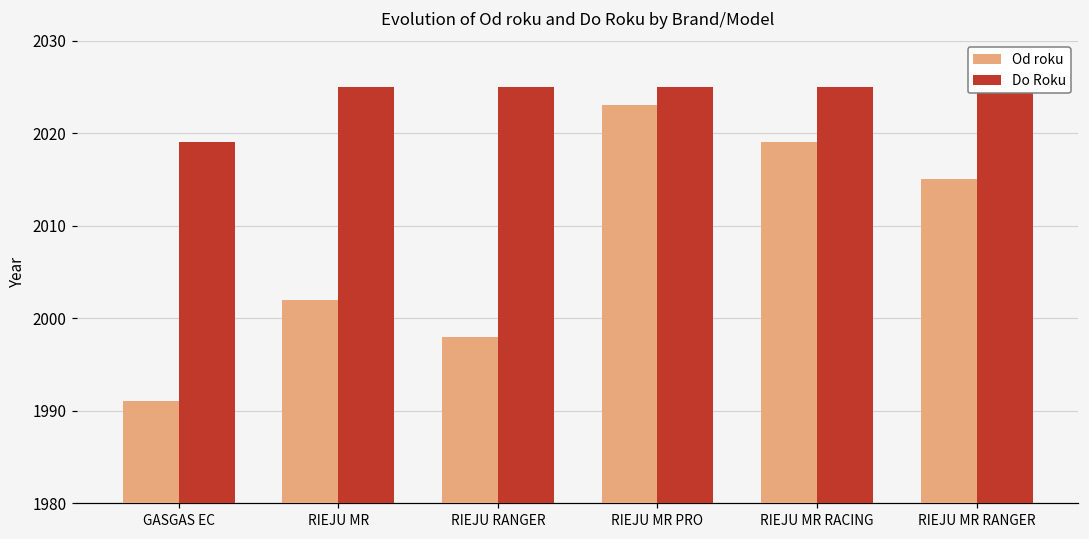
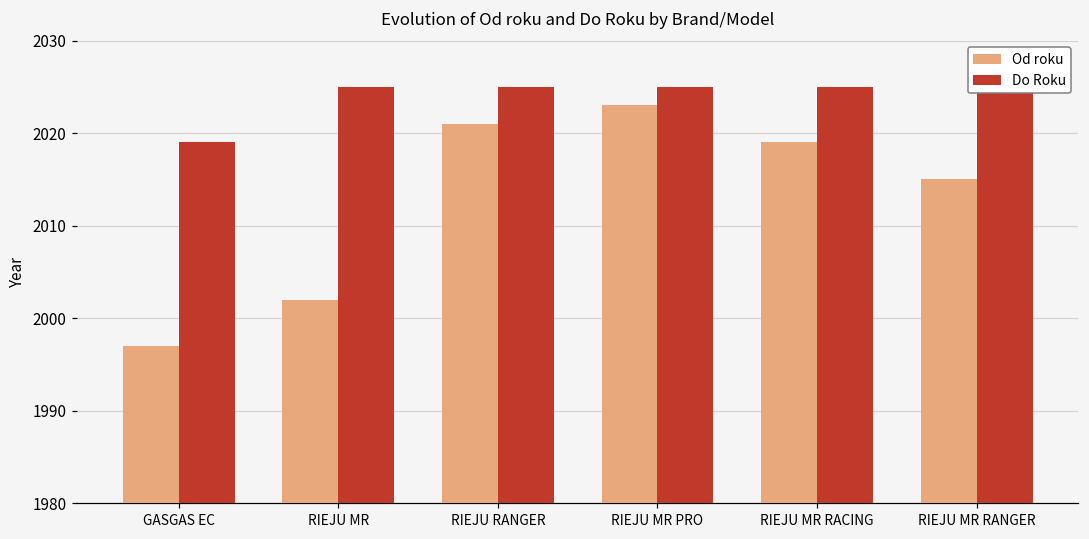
  {
    "Od roku": {
-     "GASGAS EC": 1991,
+     "GASGAS EC": 1997,
      "RIEJU MR": 2002,
-     "RIEJU RANGER": 1998,
+     "RIEJU RANGER": 2021,
      "RIEJU MR PRO": 2023,
      "RIEJU MR RACING": 2019,
      "RIEJU MR RANGER": 2015
    },
    "Do Roku": {
      "GASGAS EC": 2019,
      "RIEJU MR": 2025,
      "RIEJU RANGER": 2025,
      "RIEJU MR PRO": 2025,
      "RIEJU MR RACING": 2025
    }
  }
